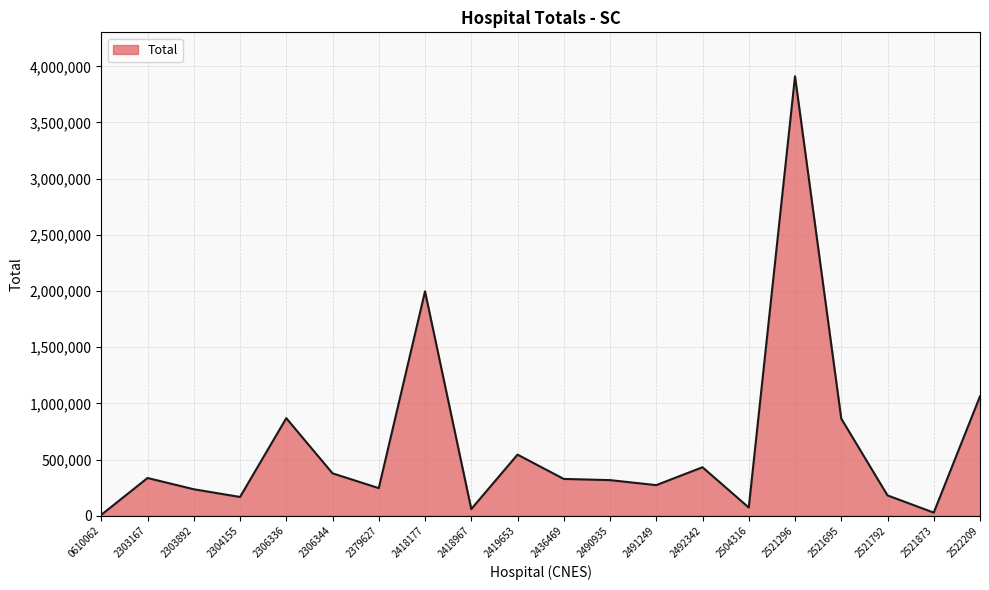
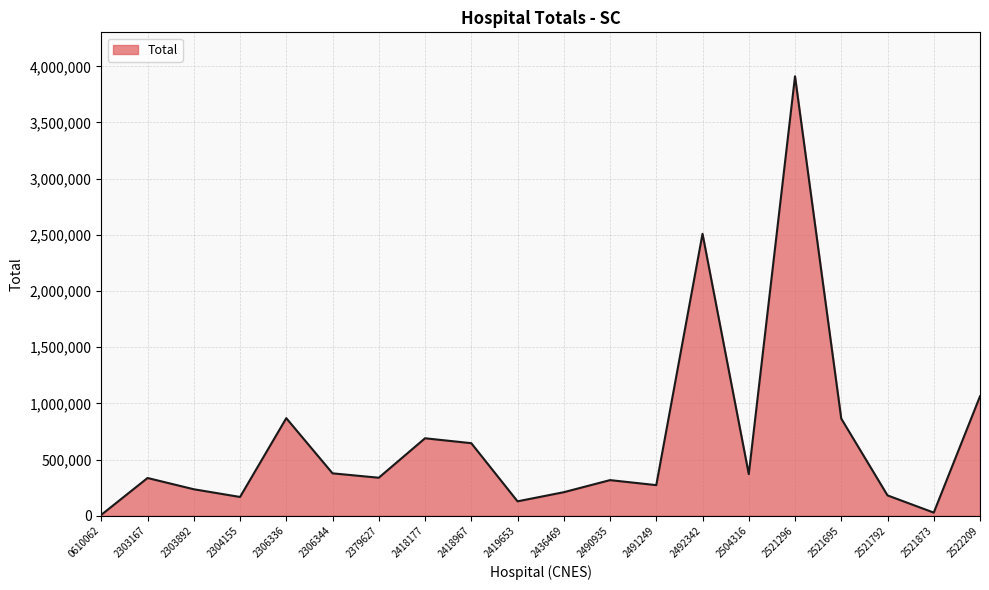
  {
    "0610062": "10,000",
    "2303167": "340,000",
    "2303892": "240,000",
    "2304155": "170,000",
    "2306336": "870,000",
    "2306344": "380,000",
-   "2379627": "250,000",
-   "2418177": "2,000,000",
-   "2418967": "60,000",
-   "2419653": "540,000",
-   "2436469": "330,000",
+   "2379627": "340,000",
+   "2418177": "690,000",
+   "2418967": "650,000",
+   "2419653": "130,000",
+   "2436469": "210,000",
    "2490935": "320,000",
    "2491249": "270,000",
-   "2492342": "430,000",
-   "2504316": "70,000",
+   "2492342": "2,510,000",
+   "2504316": "370,000",
    "2521296": "3,910,000",
    "2521695": "860,000",
    "2521792": "180,000",
    "2521873": "30,000",
    "2522209": "1,060,000"
  }
